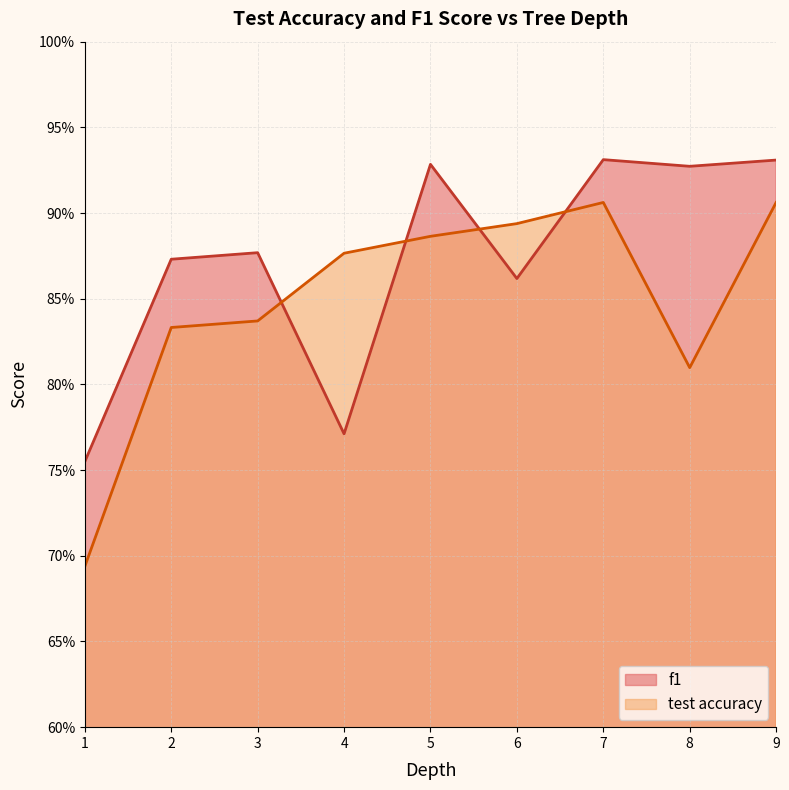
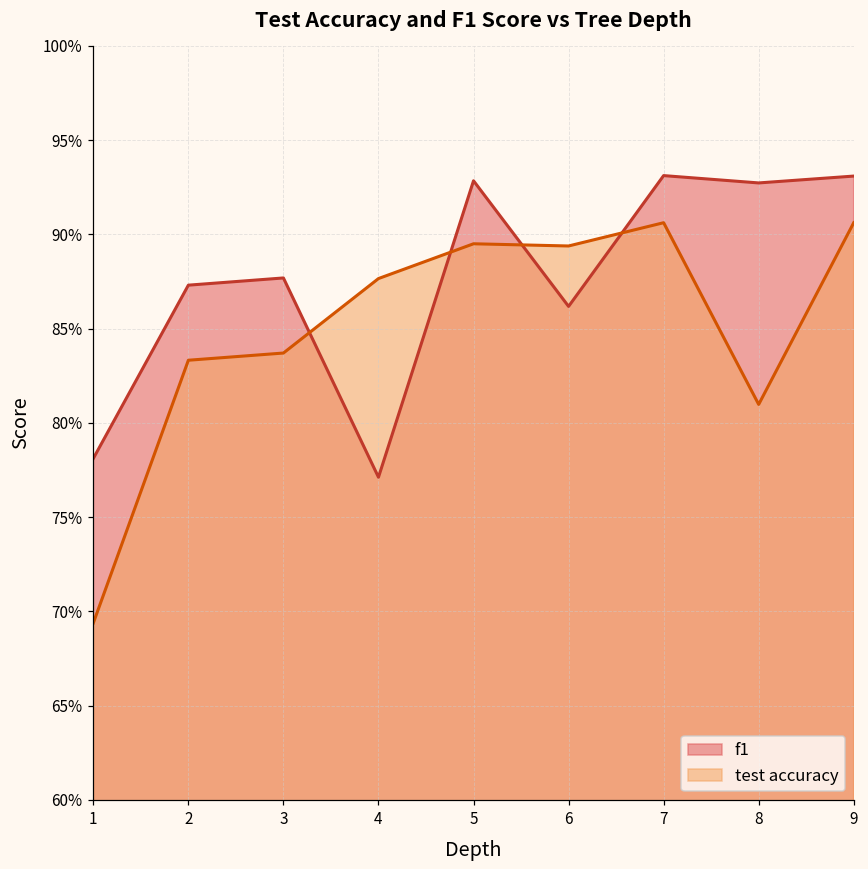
  {
    "f1": {
-     "1": "75.5%",
+     "1": "78.1%",
      "2": "87.3%",
      "3": "87.7%",
      "4": "77.1%",
      "5": "92.8%",
      "6": "86.2%",
      "7": "93.1%",
      "8": "92.7%",
      "9": "93.1%"
    },
    "test accuracy": {
      "1": "69.4%",
      "2": "83.3%",
      "3": "83.7%",
      "4": "87.7%",
-     "5": "88.6%",
+     "5": "89.5%",
      "6": "89.4%",
      "7": "90.6%",
      "8": "81.0%",
      "9": "90.6%"
    }
  }
